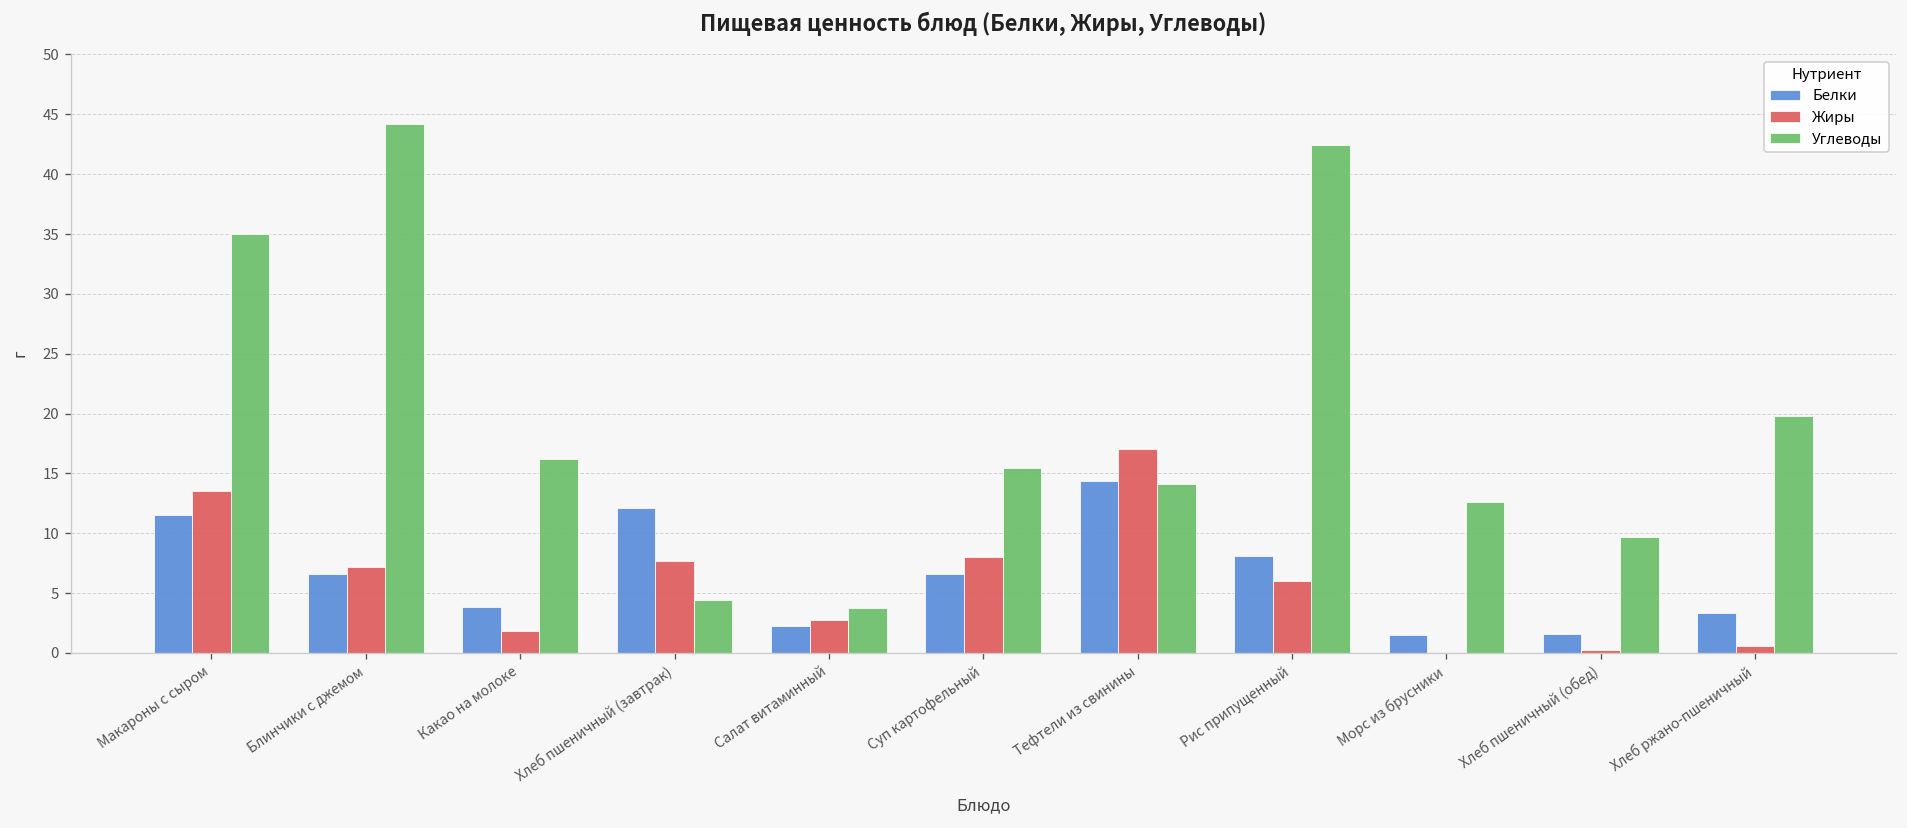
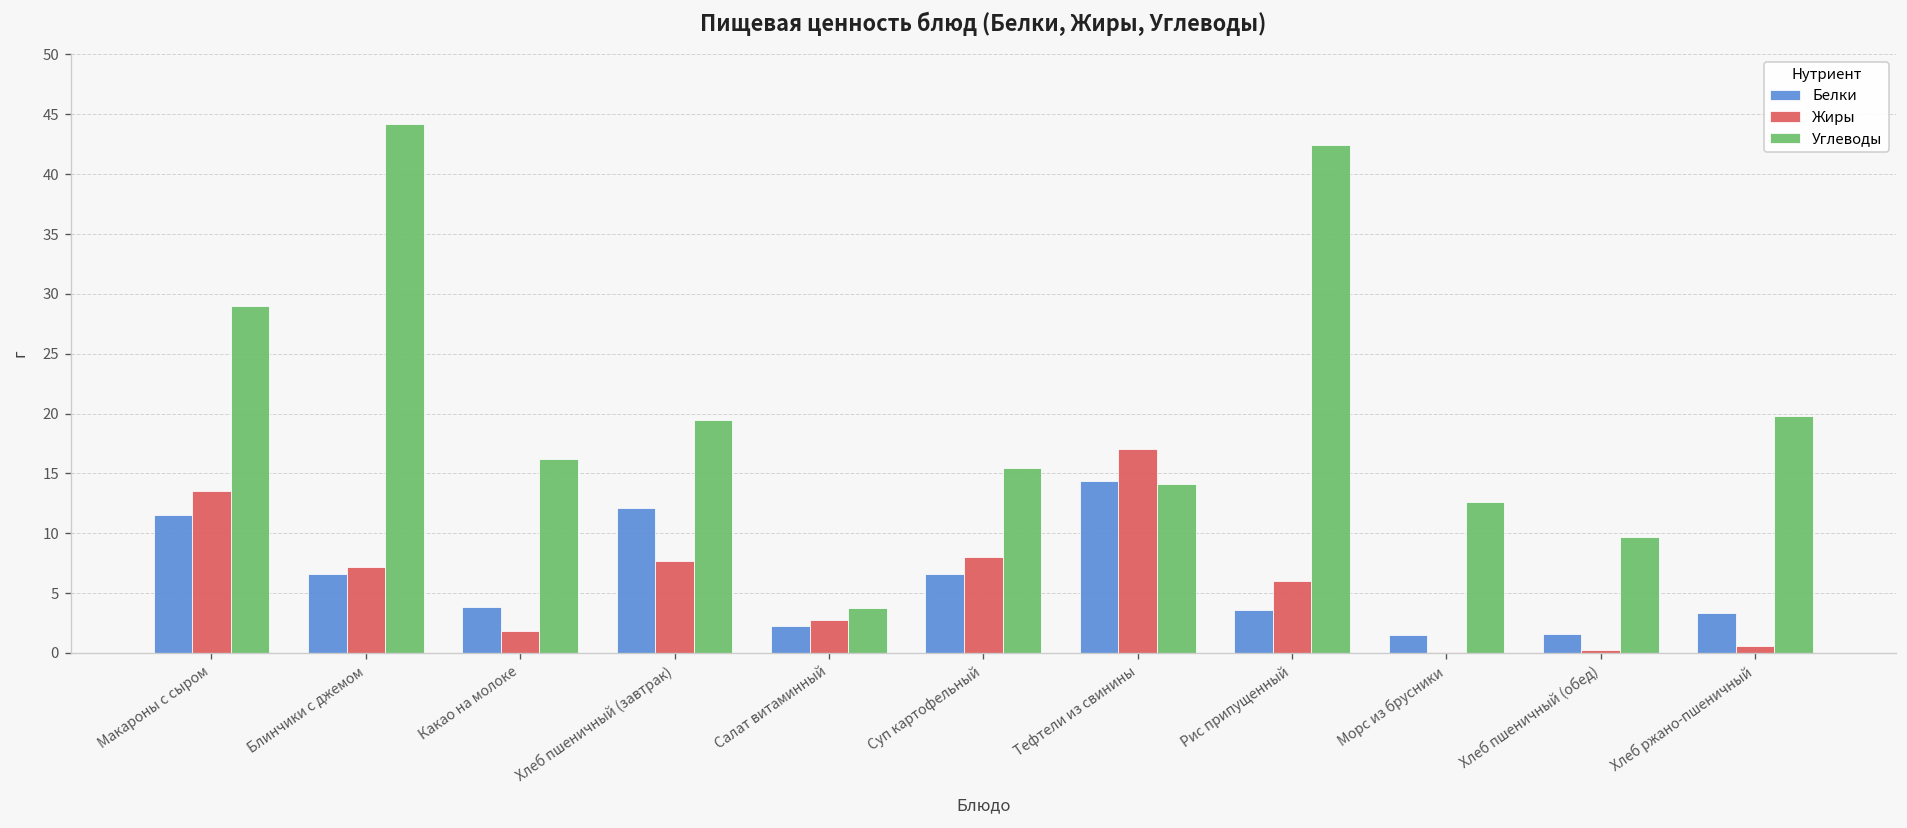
  {
    "Белки": {
      "Макароны с сыром": 12,
      "Блинчики с джемом": 7,
      "Какао на молоке": 4,
      "Хлеб пшеничный (завтрак)": 12,
      "Салат витаминный": 2,
      "Суп картофельный": 7,
      "Тефтели из свинины": 14,
-     "Рис припущенный": 8,
+     "Рис припущенный": 4,
      "Морс из брусники": 1,
      "Хлеб пшеничный (обед)": 2,
      "Хлеб ржано-пшеничный": 3
    },
    "Жиры": {
      "Макароны с сыром": 14,
      "Блинчики с джемом": 7,
      "Какао на молоке": 2,
      "Хлеб пшеничный (завтрак)": 8,
      "Салат витаминный": 3,
      "Суп картофельный": 8,
      "Тефтели из свинины": 17,
      "Рис припущенный": 6,
      "Хлеб ржано-пшеничный": 1
    },
    "Углеводы": {
-     "Макароны с сыром": 35,
+     "Макароны с сыром": 29,
      "Блинчики с джемом": 44,
      "Какао на молоке": 16,
-     "Хлеб пшеничный (завтрак)": 4,
+     "Хлеб пшеничный (завтрак)": 19,
      "Салат витаминный": 4,
      "Суп картофельный": 15,
      "Тефтели из свинины": 14,
      "Рис припущенный": 42,
      "Морс из брусники": 13,
      "Хлеб пшеничный (обед)": 10,
      "Хлеб ржано-пшеничный": 20
    }
  }
